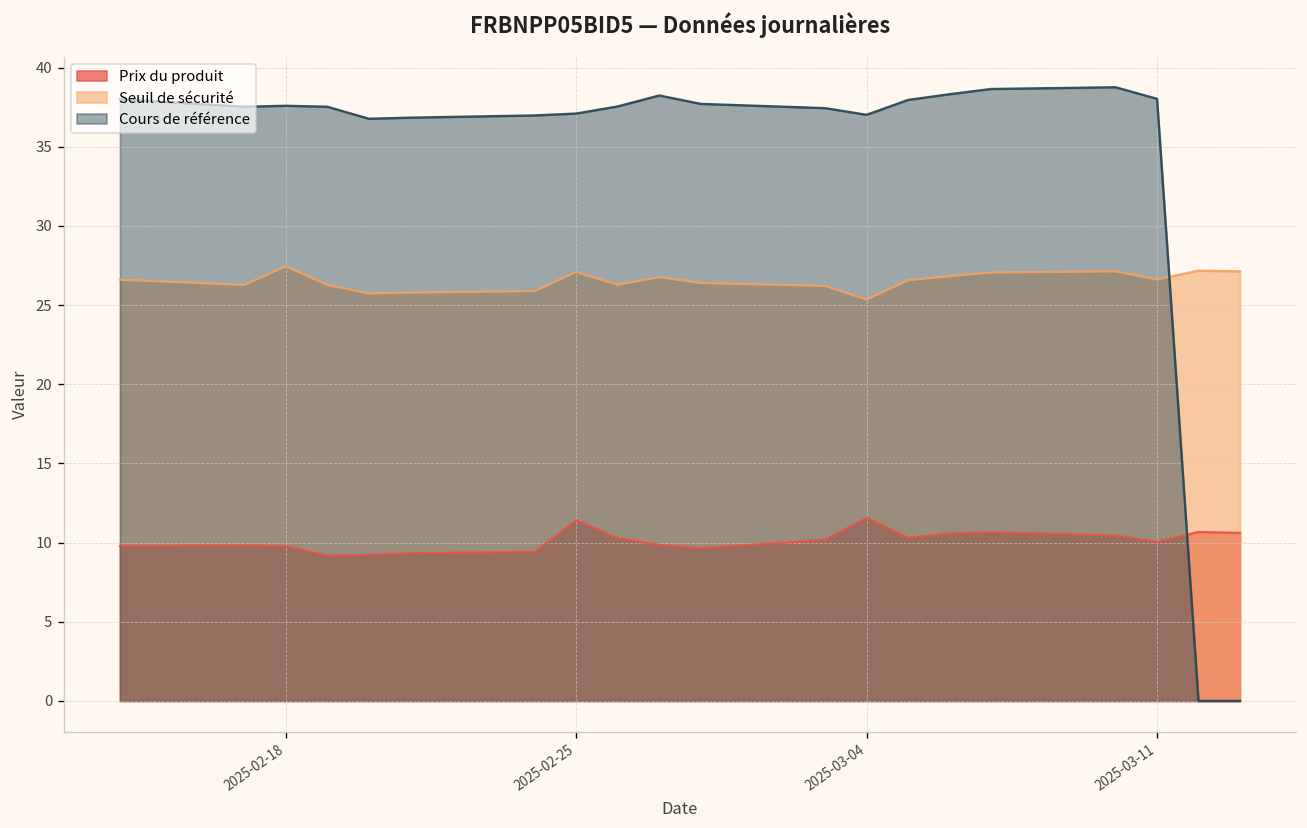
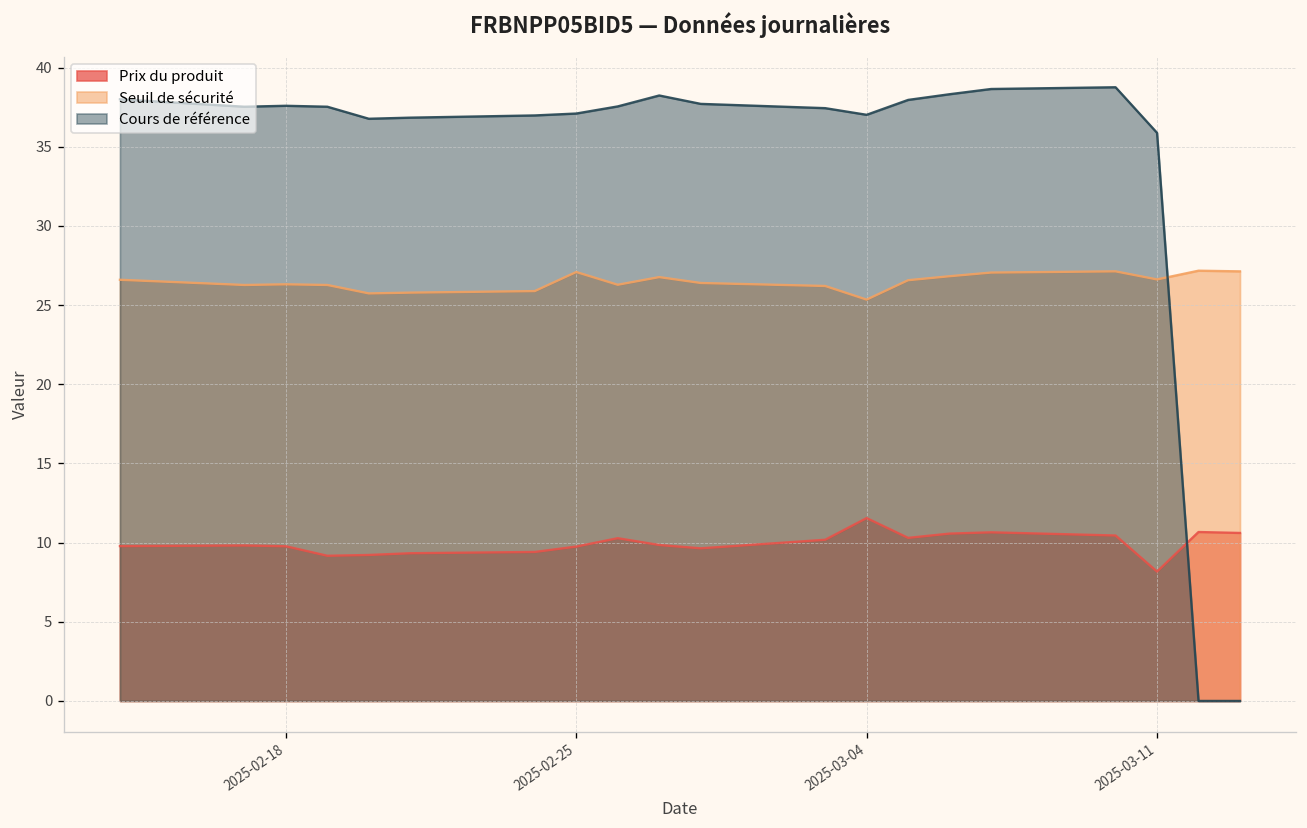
  {
    "Prix du produit": {
      "2025-02-18": 9.8,
-     "2025-02-25": 11.4,
+     "2025-02-25": 9.8,
      "2025-03-04": 11.6,
-     "2025-03-11": 10.0
+     "2025-03-11": 8.2
    },
    "Seuil de sécurité": {
-     "2025-02-18": 27.5,
+     "2025-02-18": 26.3,
      "2025-02-25": 27.1,
      "2025-03-04": 25.3,
      "2025-03-11": 26.6
    },
    "Cours de référence": {
      "2025-02-18": 37.6,
      "2025-02-25": 37.1,
      "2025-03-04": 37.0,
-     "2025-03-11": 38.0
+     "2025-03-11": 35.9
    }
  }
